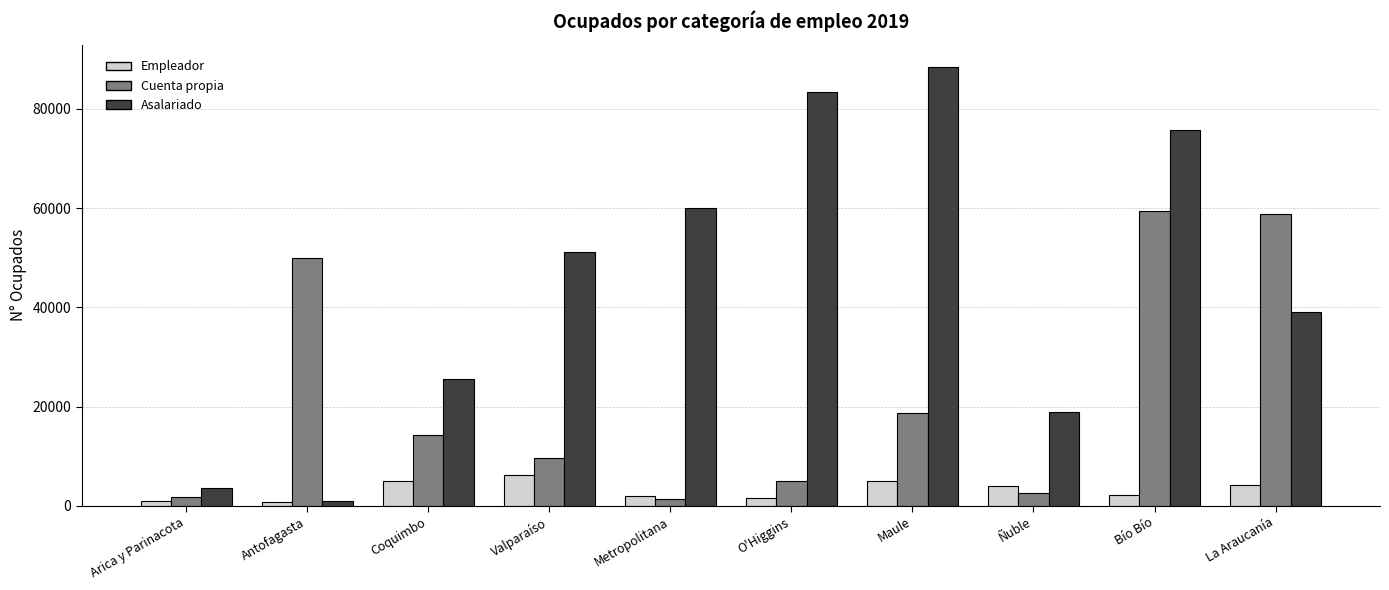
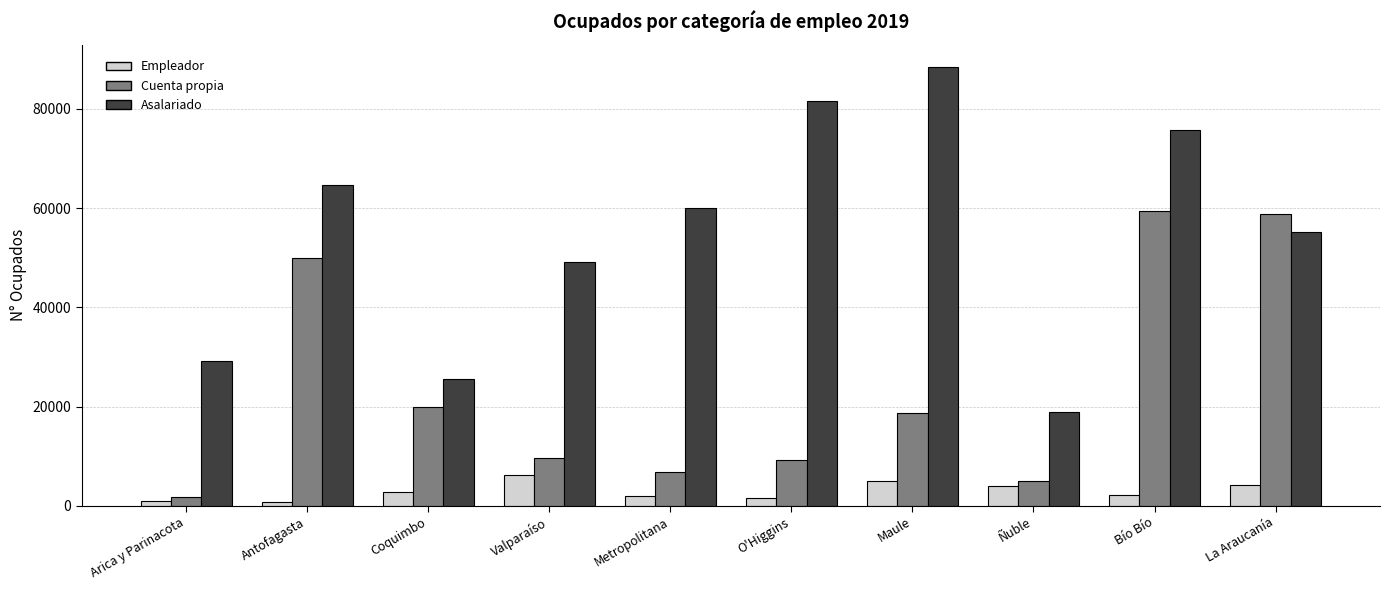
  {
    "Empleador": {
      "Arica y Parinacota": 1000,
      "Antofagasta": 1000,
-     "Coquimbo": 5000,
+     "Coquimbo": 3000,
      "Valparaíso": 6000,
      "Metropolitana": 2000,
      "O'Higgins": 2000,
      "Maule": 5000,
      "Ñuble": 4000,
      "Bío Bío": 2000,
      "La Araucanía": 4000
    },
    "Cuenta propia": {
      "Arica y Parinacota": 2000,
      "Antofagasta": 50000,
-     "Coquimbo": 14000,
+     "Coquimbo": 20000,
      "Valparaíso": 10000,
-     "Metropolitana": 1000,
-     "O'Higgins": 5000,
+     "Metropolitana": 7000,
+     "O'Higgins": 9000,
      "Maule": 19000,
-     "Ñuble": 3000,
+     "Ñuble": 5000,
      "Bío Bío": 59000,
      "La Araucanía": 59000
    },
    "Asalariado": {
-     "Arica y Parinacota": 4000,
-     "Antofagasta": 1000,
+     "Arica y Parinacota": 29000,
+     "Antofagasta": 65000,
      "Coquimbo": 26000,
-     "Valparaíso": 51000,
+     "Valparaíso": 49000,
      "Metropolitana": 60000,
-     "O'Higgins": 83000,
+     "O'Higgins": 82000,
      "Maule": 88000,
      "Ñuble": 19000,
      "Bío Bío": 76000,
-     "La Araucanía": 39000
+     "La Araucanía": 55000
    }
  }
